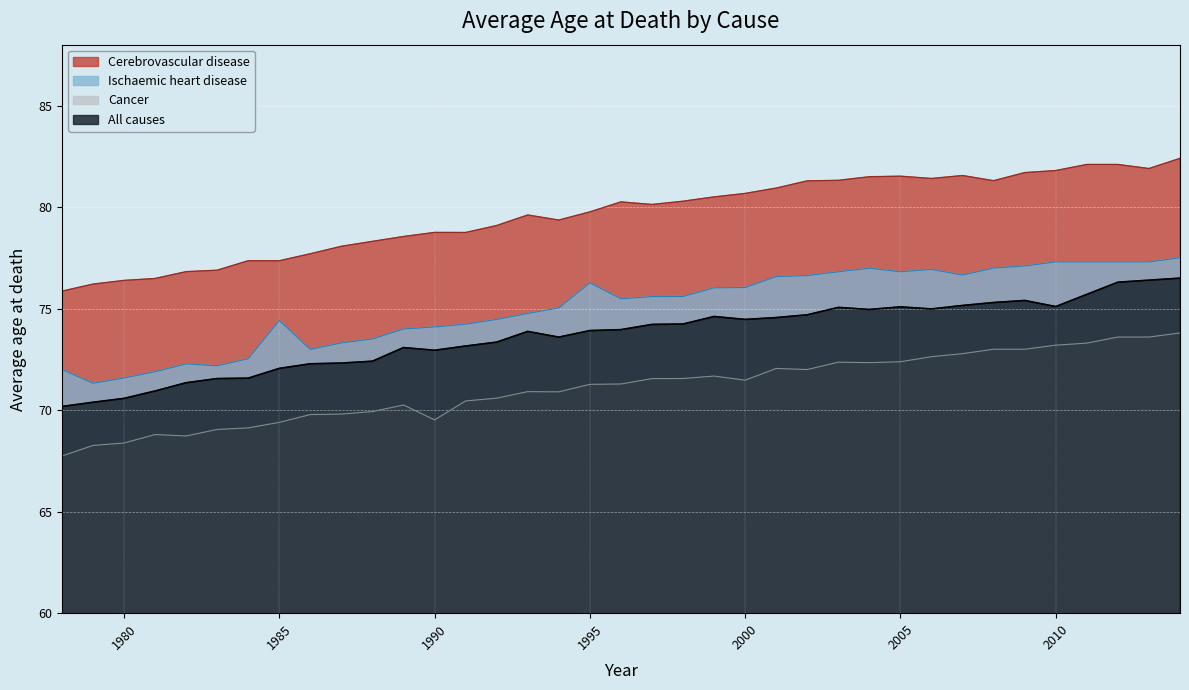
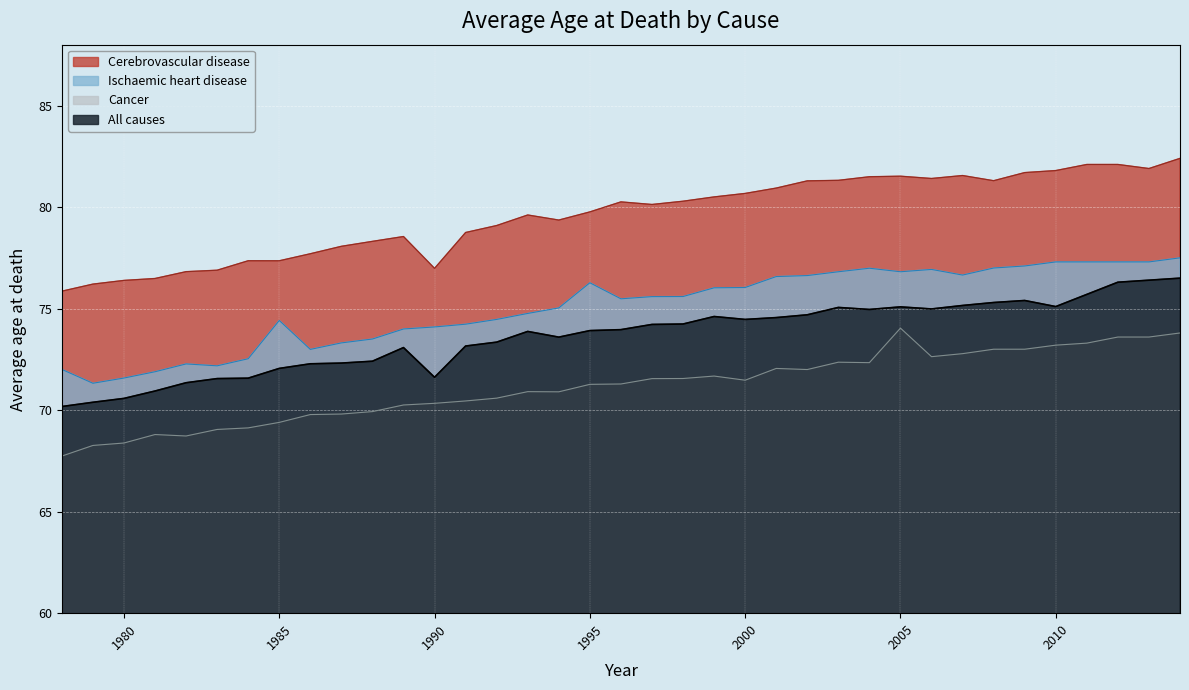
  {
    "Cerebrovascular disease": {
      "1980": 76.4,
      "1985": 77.4,
-     "1990": 78.8,
+     "1990": 77.0,
      "1995": 79.8,
      "2000": 80.7,
      "2005": 81.5,
      "2010": 81.8
    },
    "Ischaemic heart disease": {
      "1980": 71.6,
      "1985": 74.4,
      "1990": 74.1,
      "1995": 76.3,
      "2000": 76.0,
      "2005": 76.8,
      "2010": 77.3
    },
    "Cancer": {
      "1980": 68.4,
      "1985": 69.4,
-     "1990": 69.5,
+     "1990": 70.3,
      "1995": 71.3,
      "2000": 71.5,
-     "2005": 72.4,
+     "2005": 74.0,
      "2010": 73.2
    },
    "All causes": {
      "1980": 70.6,
      "1985": 72.1,
-     "1990": 72.9,
+     "1990": 71.6,
      "1995": 73.9,
      "2000": 74.5,
      "2005": 75.1,
      "2010": 75.1
    }
  }
